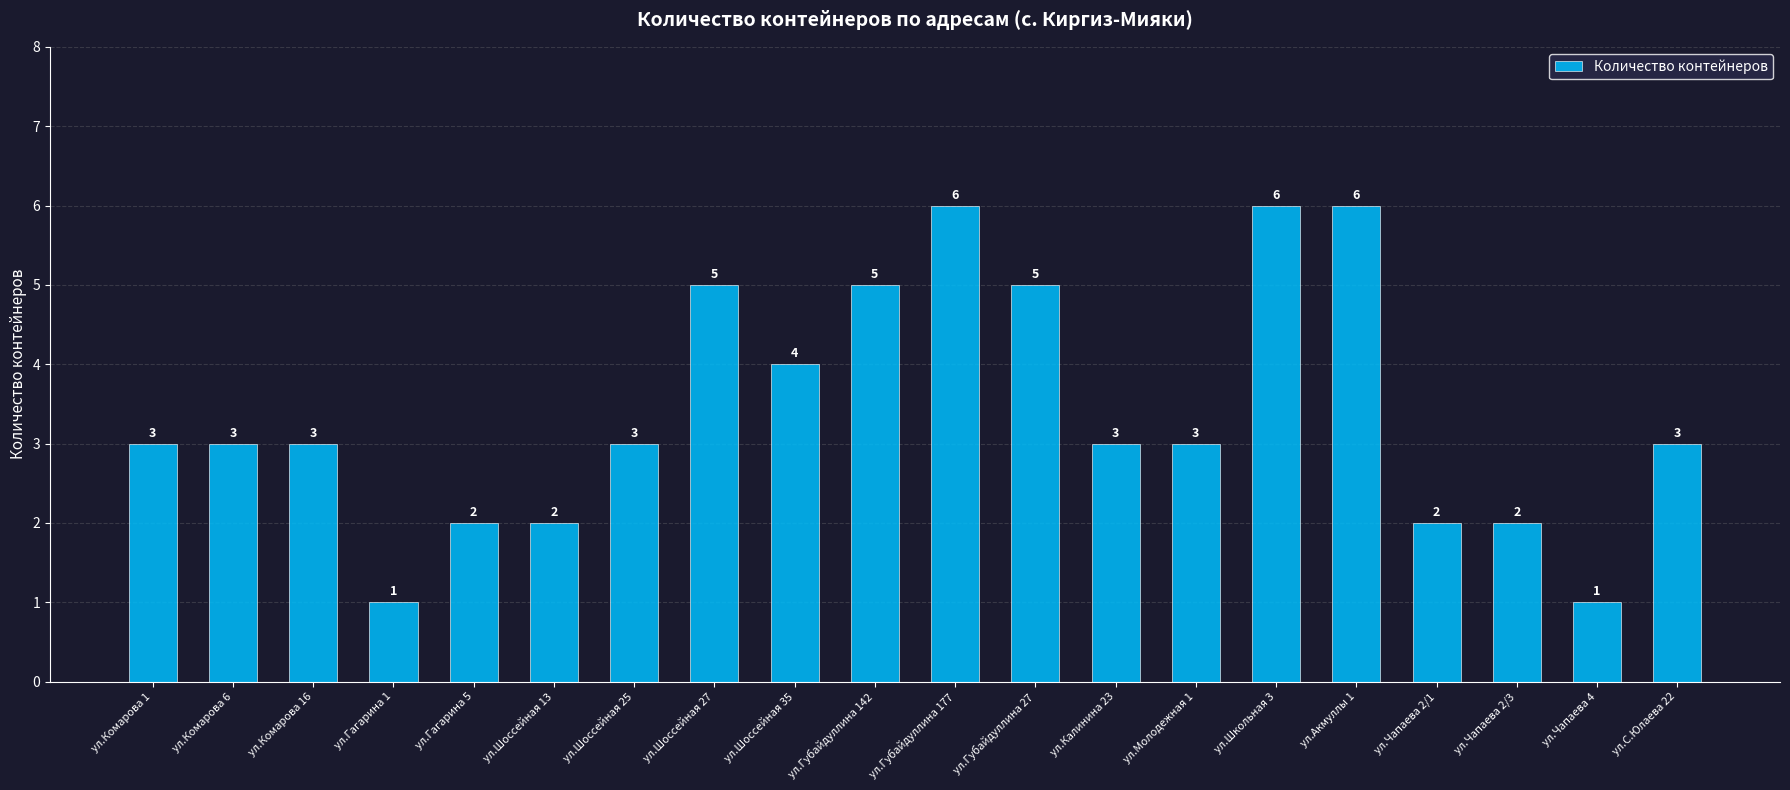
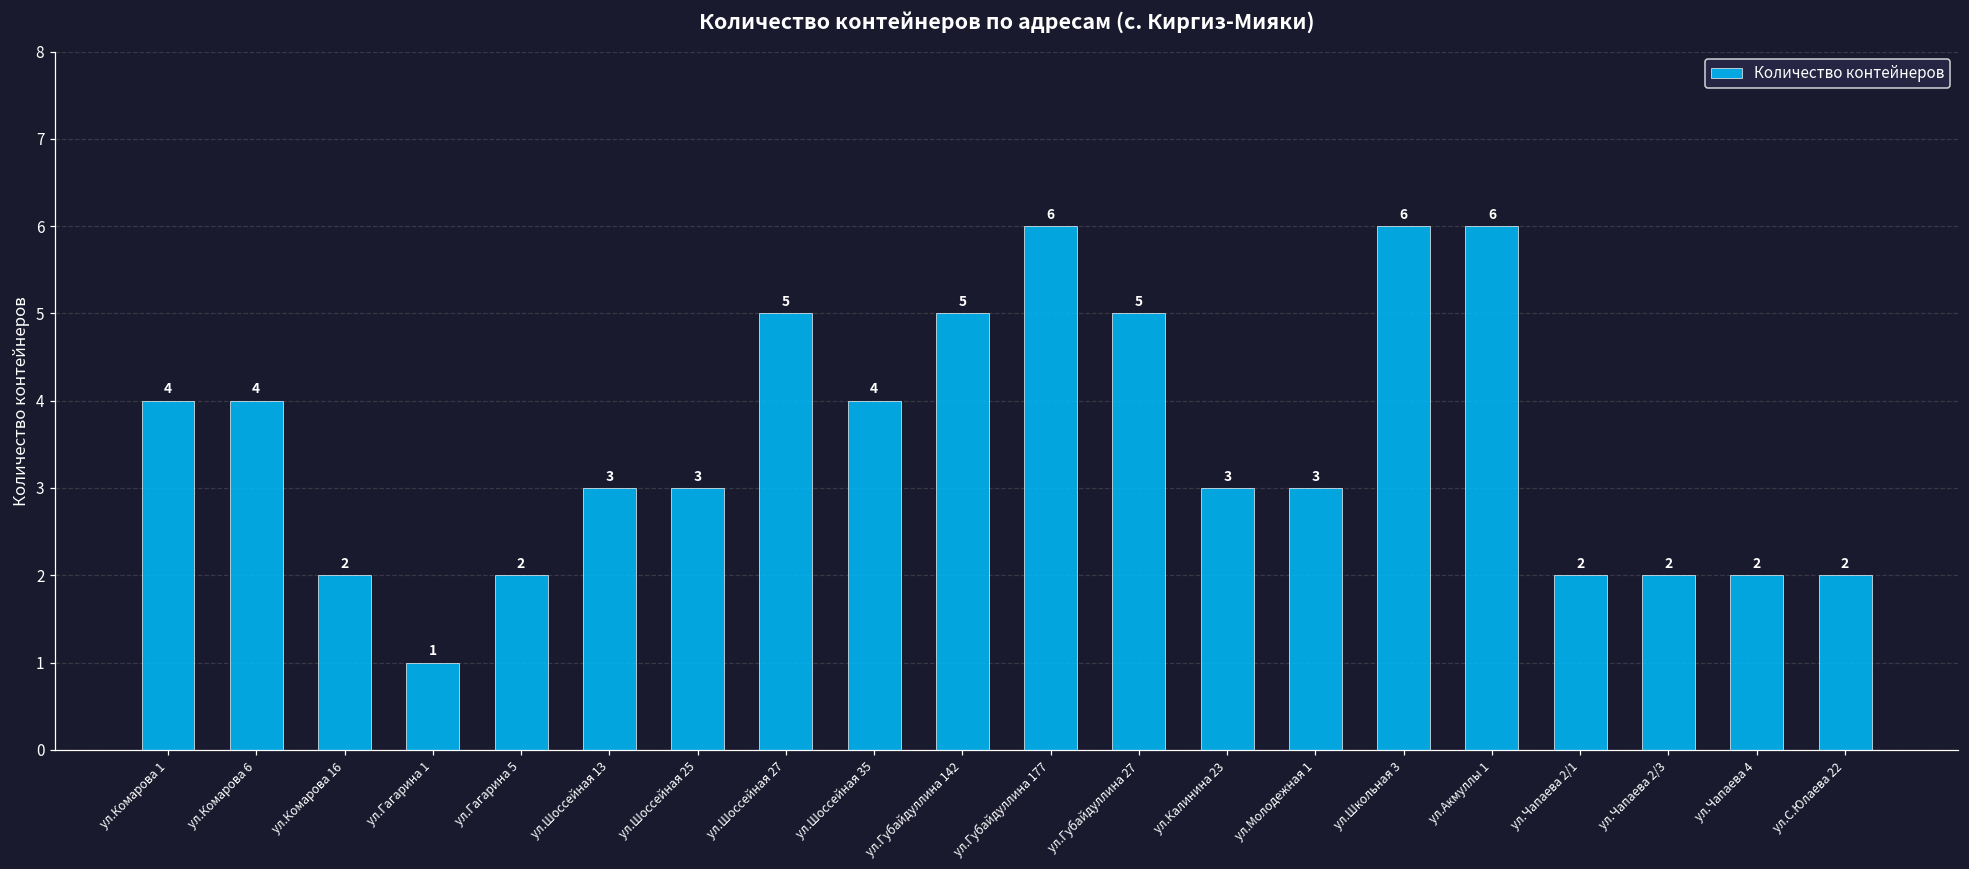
  {
-   "ул.Комарова 1": 3,
-   "ул.Комарова 6": 3,
-   "ул.Комарова 16": 3,
+   "ул.Комарова 1": 4,
+   "ул.Комарова 6": 4,
+   "ул.Комарова 16": 2,
    "ул.Гагарина 1": 1,
    "ул.Гагарина 5": 2,
-   "ул.Шоссейная 13": 2,
+   "ул.Шоссейная 13": 3,
    "ул.Шоссейная 25": 3,
    "ул.Шоссейная 27": 5,
    "ул.Шоссейная 35": 4,
    "ул.Губайдуллина 142": 5,
    "ул.Губайдуллина 177": 6,
    "ул.Губайдуллина 27": 5,
    "ул.Калинина 23": 3,
    "ул.Молодежная 1": 3,
    "ул.Школьная 3": 6,
    "ул.Акмуллы 1": 6,
    "ул.Чапаева 2/1": 2,
    "ул.Чапаева 2/3": 2,
-   "ул.Чапаева 4": 1,
-   "ул.С.Юлаева 22": 3
+   "ул.Чапаева 4": 2,
+   "ул.С.Юлаева 22": 2
  }
